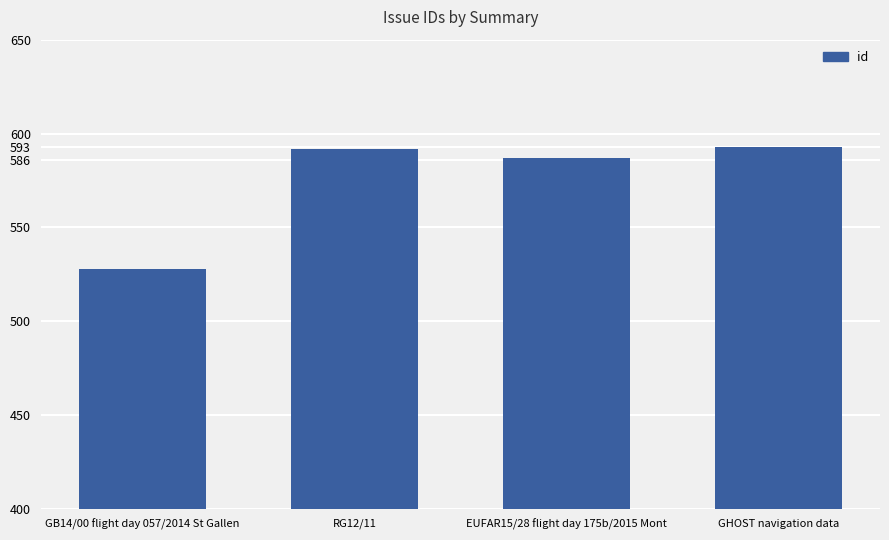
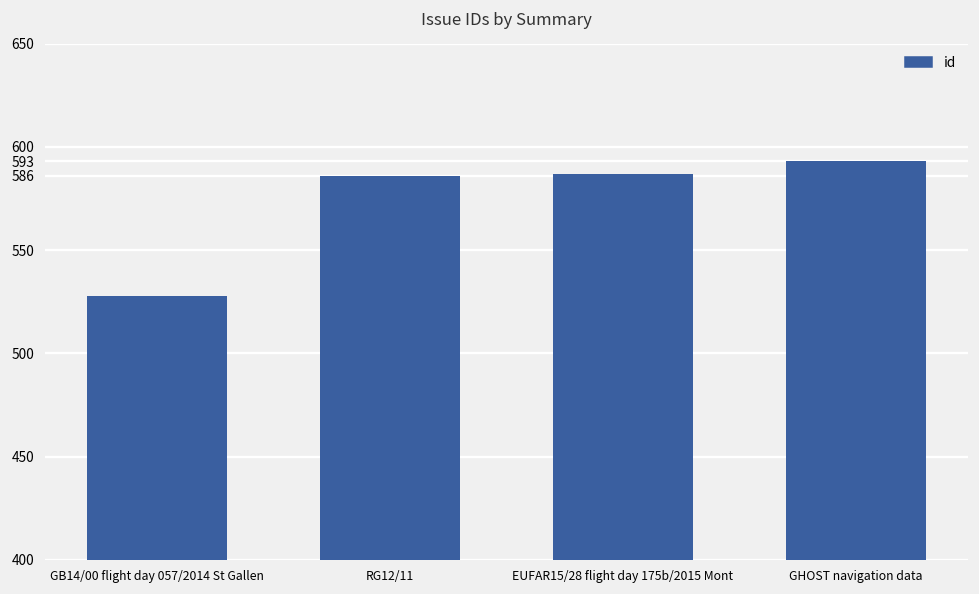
  {
    "GB14/00 flight day 057/2014 St Gallen": 528,
-   "RG12/11": 592,
+   "RG12/11": 586,
    "EUFAR15/28 flight day 175b/2015 Mont": 587,
    "GHOST navigation data": 593
  }
